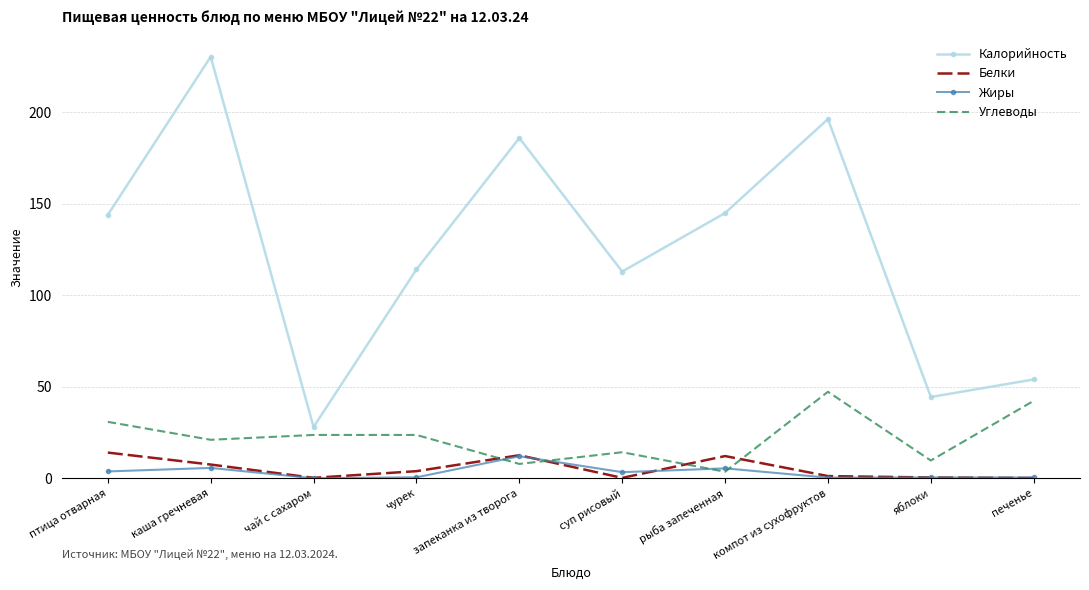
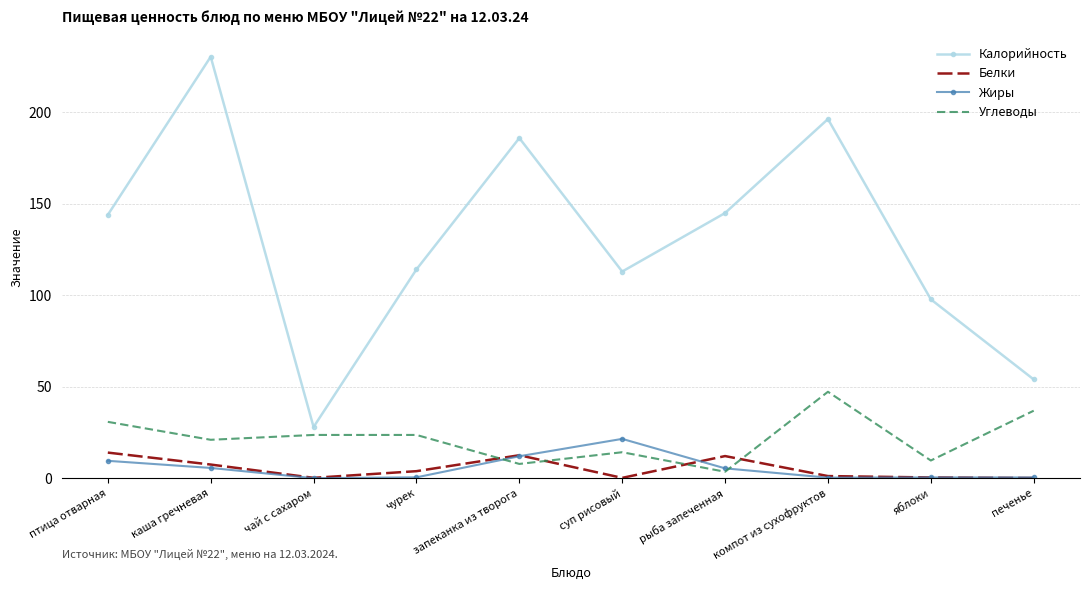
  {
    "Калорийность": {
      "птица отварная": 144,
      "каша гречневая": 230,
      "чай с сахаром": 28,
      "чурек": 114,
      "запеканка из творога": 186,
      "суп рисовый": 113,
      "рыба запеченная": 145,
      "компот из сухофруктов": 196,
-     "яблоки": 44,
+     "яблоки": 98,
      "печенье": 54
    },
    "Белки": {
      "птица отварная": 14,
      "каша гречневая": 7,
      "чурек": 4,
      "суп рисовый": 0,
      "рыба запеченная": 12
    },
    "Жиры": {
-     "птица отварная": 4,
+     "птица отварная": 10,
      "каша гречневая": 6,
      "чурек": 0,
-     "суп рисовый": 3,
+     "суп рисовый": 22,
      "рыба запеченная": 5
    },
    "Углеводы": {
      "птица отварная": 31,
      "каша гречневая": 21,
      "чай с сахаром": 24,
      "чурек": 24,
      "запеканка из творога": 8,
      "суп рисовый": 14,
      "рыба запеченная": 4,
      "компот из сухофруктов": 47,
      "яблоки": 10,
-     "печенье": 42
+     "печенье": 37
    }
  }
